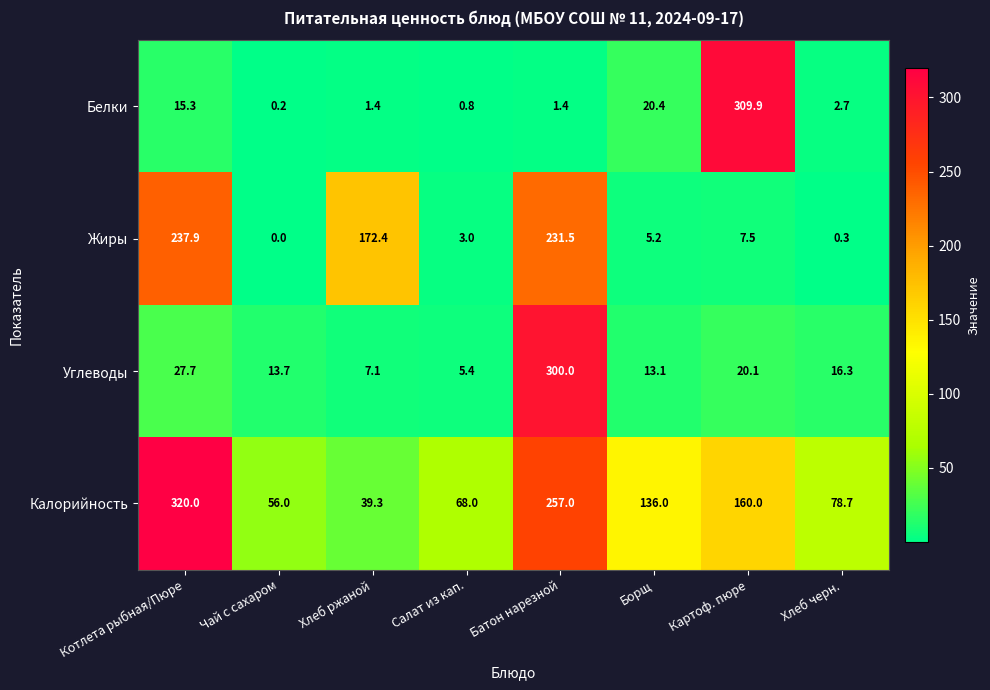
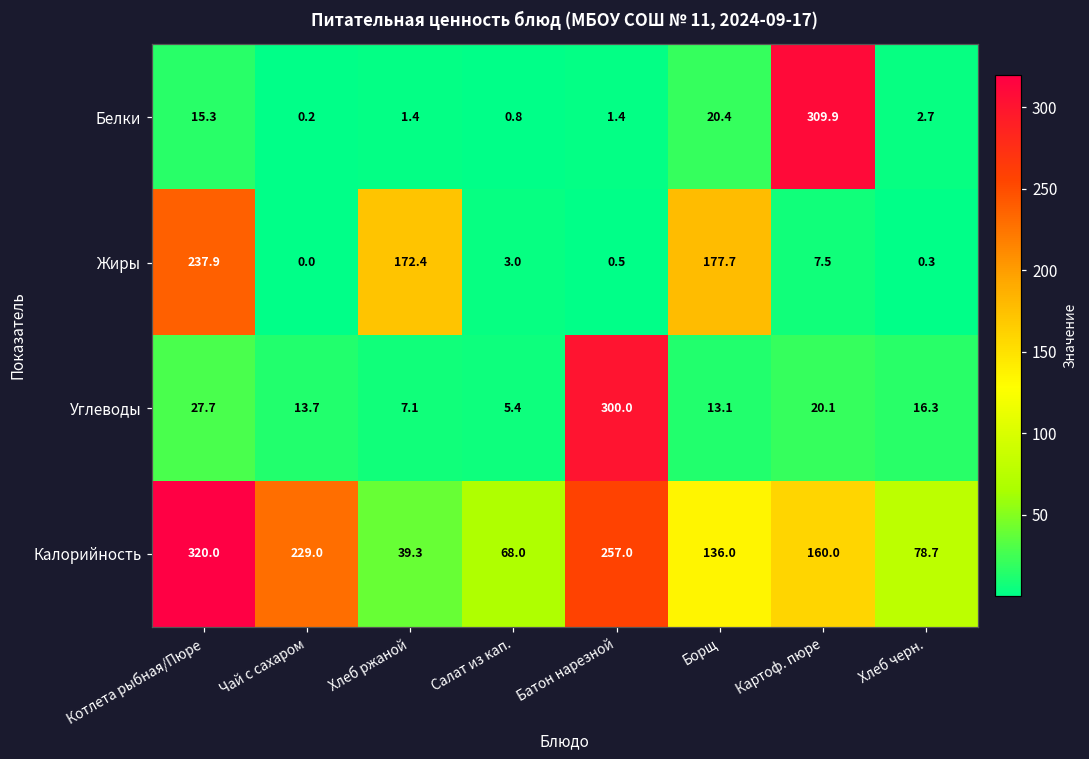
  {
    "Белки": {
      "Котлета рыбная/Пюре": 15.3,
      "Чай с сахаром": 0.2,
      "Хлеб ржаной": 1.4,
      "Салат из кап.": 0.8,
      "Батон нарезной": 1.4,
      "Борщ": 20.4,
      "Картоф. пюре": 309.9,
      "Хлеб черн.": 2.7
    },
    "Жиры": {
      "Котлета рыбная/Пюре": 237.9,
      "Чай с сахаром": 0.0,
      "Хлеб ржаной": 172.4,
      "Салат из кап.": 3.0,
-     "Батон нарезной": 231.5,
-     "Борщ": 5.2,
+     "Батон нарезной": 0.5,
+     "Борщ": 177.7,
      "Картоф. пюре": 7.5,
      "Хлеб черн.": 0.3
    },
    "Углеводы": {
      "Котлета рыбная/Пюре": 27.7,
      "Чай с сахаром": 13.7,
      "Хлеб ржаной": 7.1,
      "Салат из кап.": 5.4,
      "Батон нарезной": 300.0,
      "Борщ": 13.1,
      "Картоф. пюре": 20.1,
      "Хлеб черн.": 16.3
    },
    "Калорийность": {
      "Котлета рыбная/Пюре": 320.0,
-     "Чай с сахаром": 56.0,
+     "Чай с сахаром": 229.0,
      "Хлеб ржаной": 39.3,
      "Салат из кап.": 68.0,
      "Батон нарезной": 257.0,
      "Борщ": 136.0,
      "Картоф. пюре": 160.0,
      "Хлеб черн.": 78.7
    }
  }
